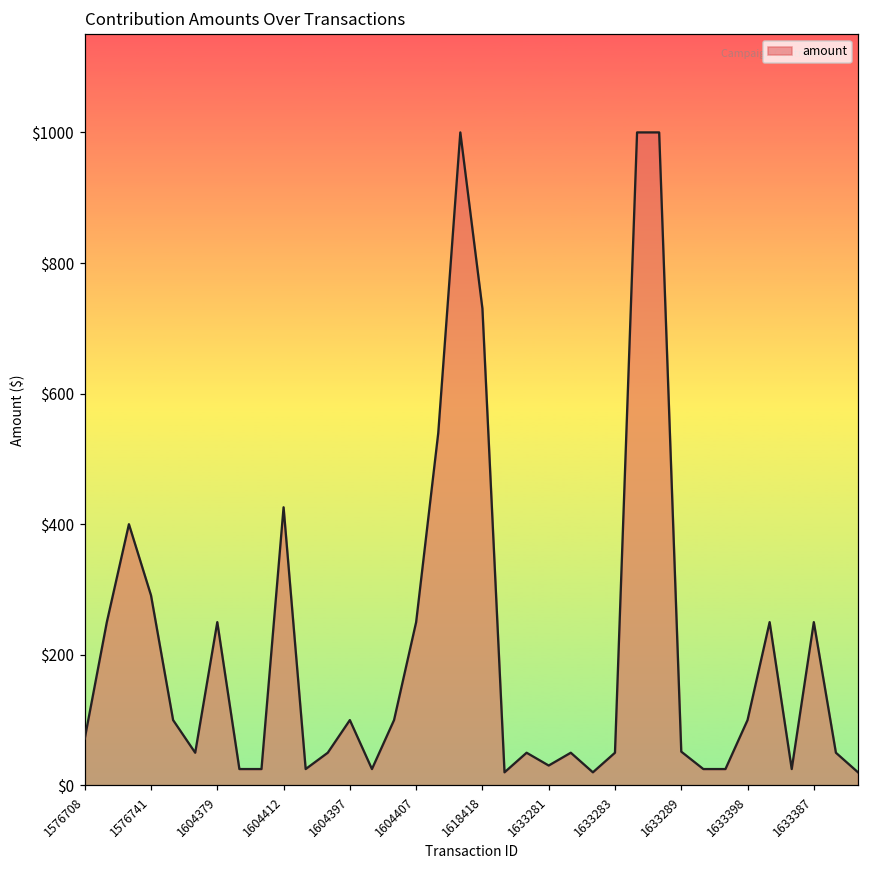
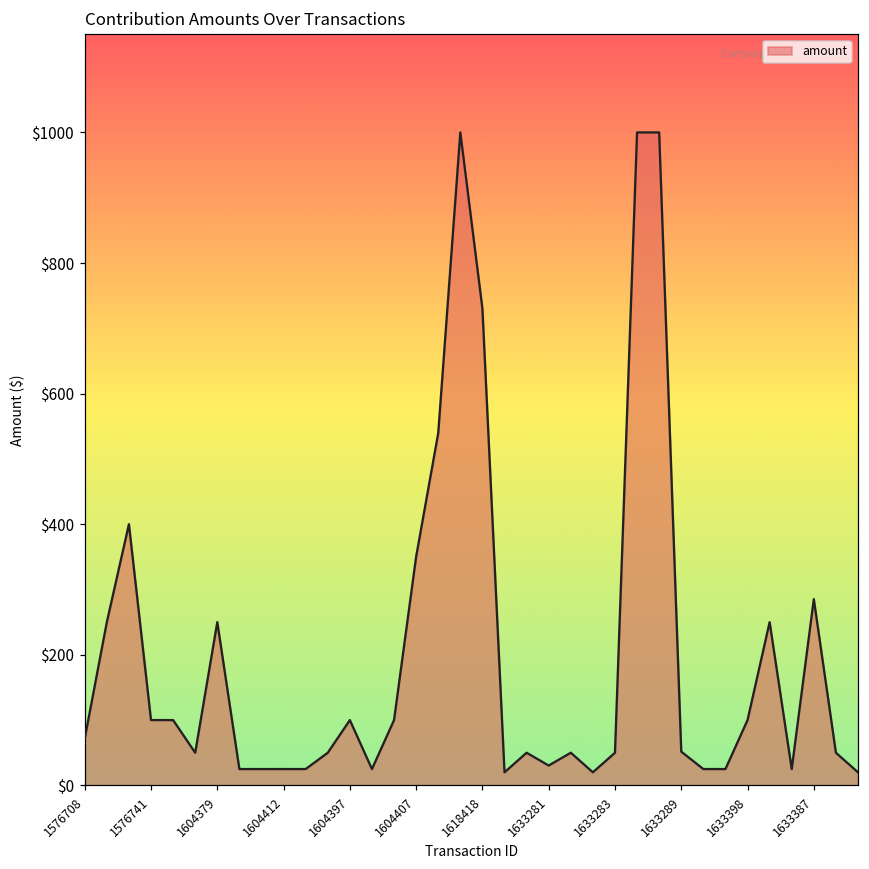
  {
    "1576708": "$70",
-   "1576741": "$290",
+   "1576741": "$100",
    "1604379": "$250",
-   "1604412": "$430",
+   "1604412": "$30",
    "1604397": "$100",
-   "1604407": "$250",
+   "1604407": "$350",
    "1618418": "$730",
    "1633281": "$30",
    "1633283": "$50",
    "1633289": "$50",
    "1633398": "$100",
-   "1633387": "$250"
+   "1633387": "$290"
  }
